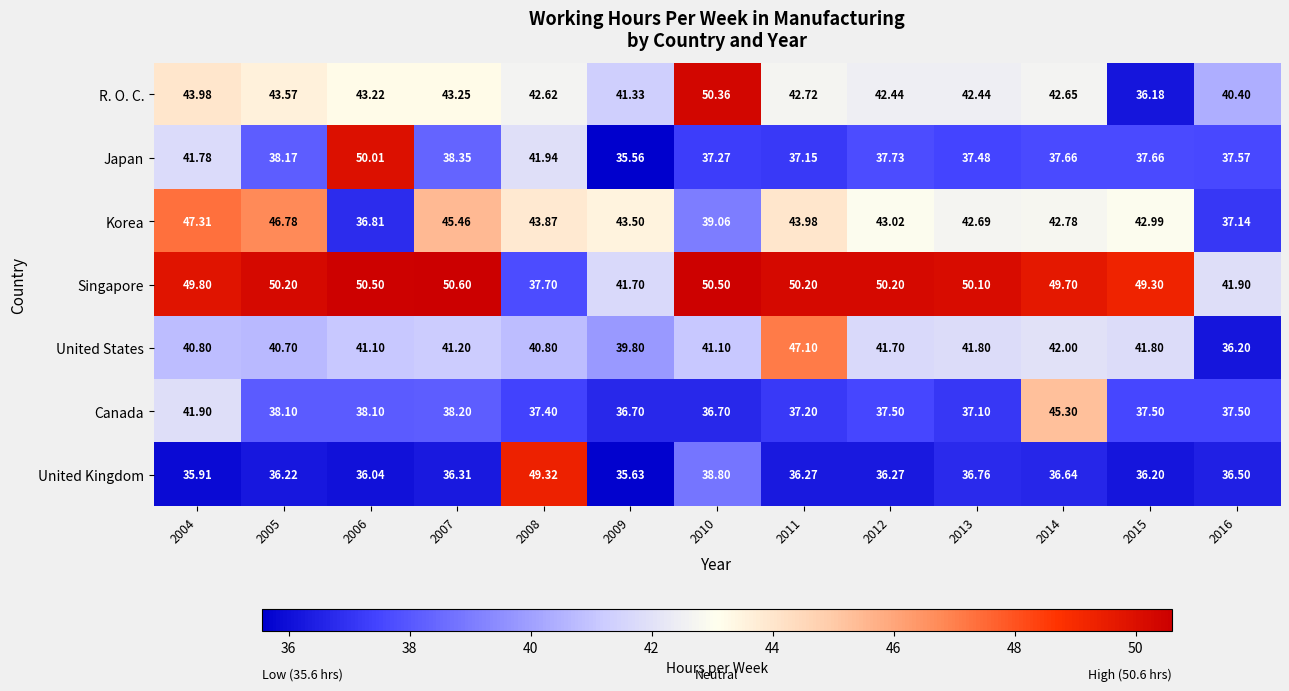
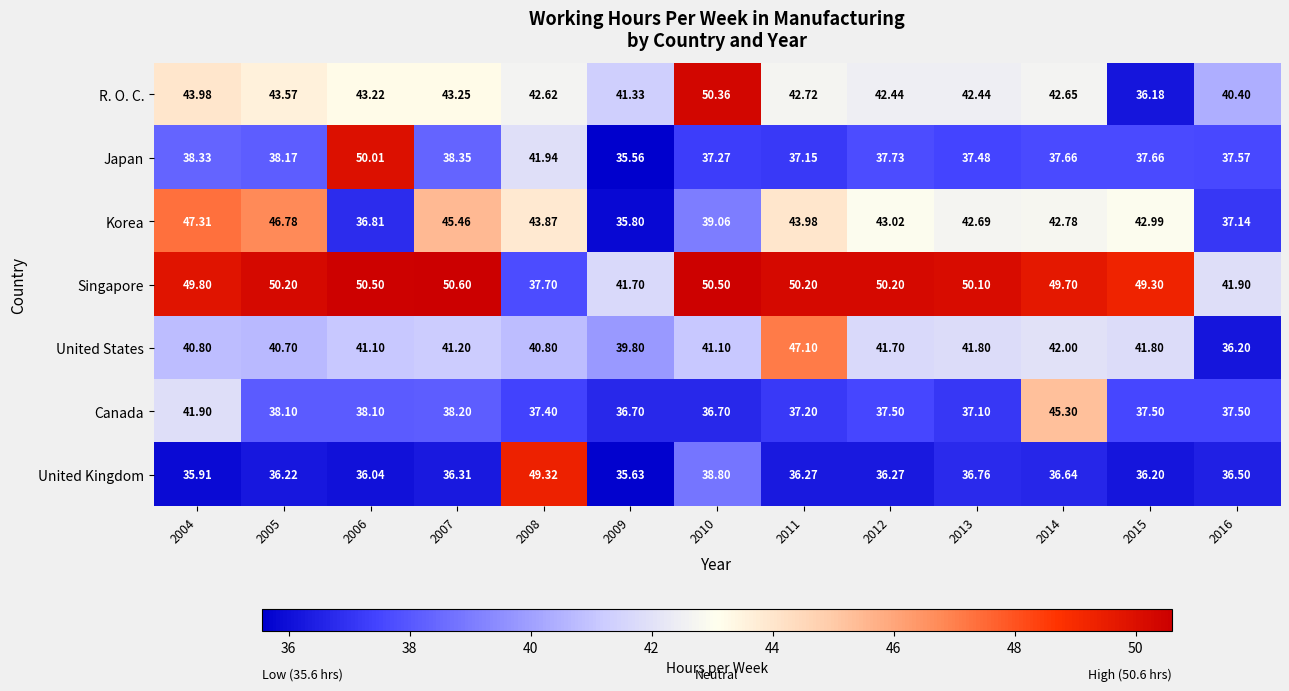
  {
    "R. O. C.": {
      "2004": 43.98,
      "2005": 43.57,
      "2006": 43.22,
      "2007": 43.25,
      "2008": 42.62,
      "2009": 41.33,
      "2010": 50.36,
      "2011": 42.72,
      "2012": 42.44,
      "2013": 42.44,
      "2014": 42.65,
      "2015": 36.18,
      "2016": 40.40
    },
    "Japan": {
-     "2004": 41.78,
+     "2004": 38.33,
      "2005": 38.17,
      "2006": 50.01,
      "2007": 38.35,
      "2008": 41.94,
      "2009": 35.56,
      "2010": 37.27,
      "2011": 37.15,
      "2012": 37.73,
      "2013": 37.48,
      "2014": 37.66,
      "2015": 37.66,
      "2016": 37.57
    },
    "Korea": {
      "2004": 47.31,
      "2005": 46.78,
      "2006": 36.81,
      "2007": 45.46,
      "2008": 43.87,
-     "2009": 43.50,
+     "2009": 35.80,
      "2010": 39.06,
      "2011": 43.98,
      "2012": 43.02,
      "2013": 42.69,
      "2014": 42.78,
      "2015": 42.99,
      "2016": 37.14
    },
    "Singapore": {
      "2004": 49.80,
      "2005": 50.20,
      "2006": 50.50,
      "2007": 50.60,
      "2008": 37.70,
      "2009": 41.70,
      "2010": 50.50,
      "2011": 50.20,
      "2012": 50.20,
      "2013": 50.10,
      "2014": 49.70,
      "2015": 49.30,
      "2016": 41.90
    },
    "United States": {
      "2004": 40.80,
      "2005": 40.70,
      "2006": 41.10,
      "2007": 41.20,
      "2008": 40.80,
      "2009": 39.80,
      "2010": 41.10,
      "2011": 47.10,
      "2012": 41.70,
      "2013": 41.80,
      "2014": 42.00,
      "2015": 41.80,
      "2016": 36.20
    },
    "Canada": {
      "2004": 41.90,
      "2005": 38.10,
      "2006": 38.10,
      "2007": 38.20,
      "2008": 37.40,
      "2009": 36.70,
      "2010": 36.70,
      "2011": 37.20,
      "2012": 37.50,
      "2013": 37.10,
      "2014": 45.30,
      "2015": 37.50,
      "2016": 37.50
    },
    "United Kingdom": {
      "2004": 35.91,
      "2005": 36.22,
      "2006": 36.04,
      "2007": 36.31,
      "2008": 49.32,
      "2009": 35.63,
      "2010": 38.80,
      "2011": 36.27,
      "2012": 36.27,
      "2013": 36.76,
      "2014": 36.64,
      "2015": 36.20,
      "2016": 36.50
    }
  }
